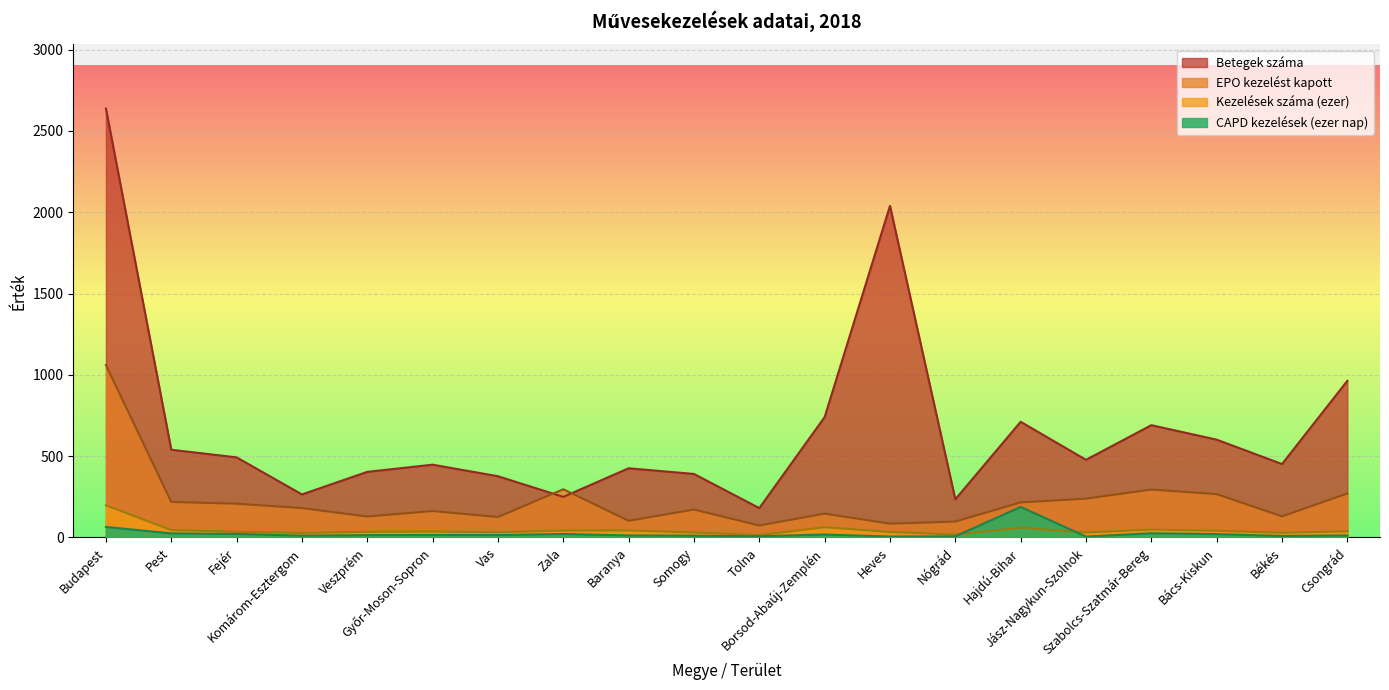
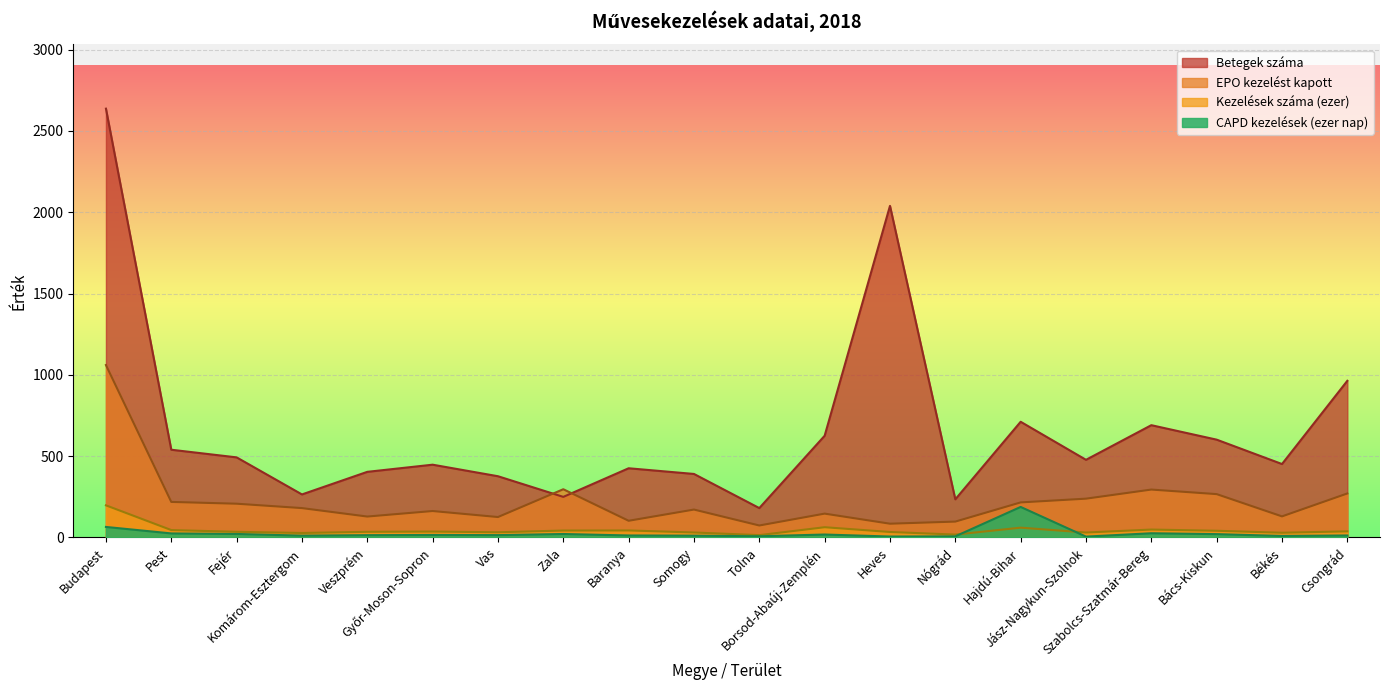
  {
    "Betegek száma": {
      "Budapest": 2640,
      "Pest": 540,
      "Fejér": 490,
      "Komárom-Esztergom": 260,
      "Veszprém": 400,
      "Győr-Moson-Sopron": 450,
      "Vas": 380,
      "Zala": 250,
      "Baranya": 430,
      "Somogy": 390,
      "Tolna": 180,
-     "Borsod-Abaúj-Zemplén": 740,
+     "Borsod-Abaúj-Zemplén": 630,
      "Heves": 2040,
      "Nógrád": 230,
      "Hajdú-Bihar": 710,
      "Jász-Nagykun-Szolnok": 480,
      "Szabolcs-Szatmár-Bereg": 690,
      "Bács-Kiskun": 600,
      "Békés": 450,
      "Csongrád": 960
    },
    "CAPD kezelések (ezer nap)": {
      "Budapest": 60,
      "Pest": 20,
      "Komárom-Esztergom": 10,
      "Veszprém": 10,
      "Győr-Moson-Sopron": 10,
      "Vas": 10,
      "Zala": 20,
      "Baranya": 10,
      "Somogy": 10,
      "Borsod-Abaúj-Zemplén": 20,
      "Heves": 10,
      "Hajdú-Bihar": 190,
      "Jász-Nagykun-Szolnok": 0,
      "Szabolcs-Szatmár-Bereg": 30,
      "Bács-Kiskun": 20,
      "Békés": 10,
      "Csongrád": 10
    }
  }
